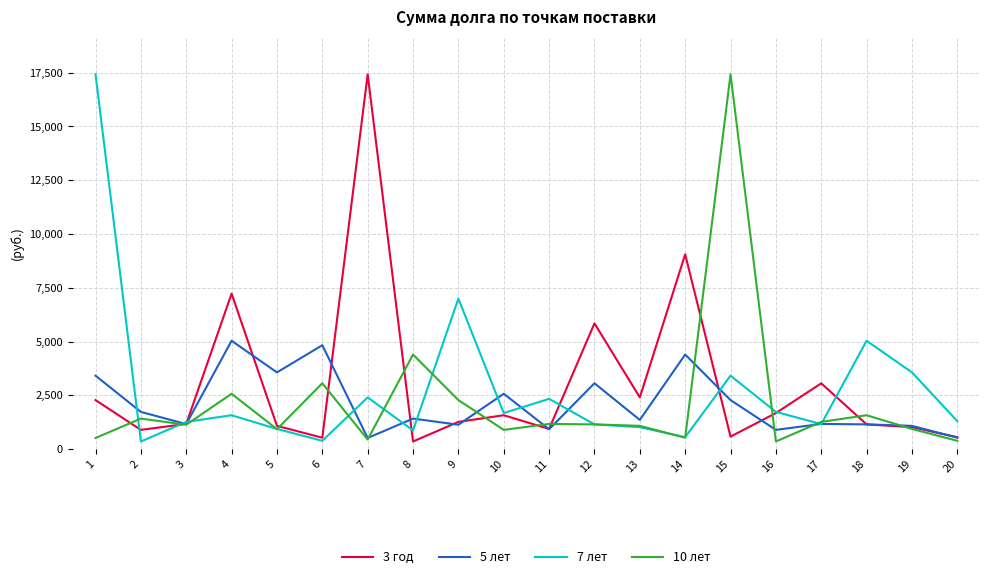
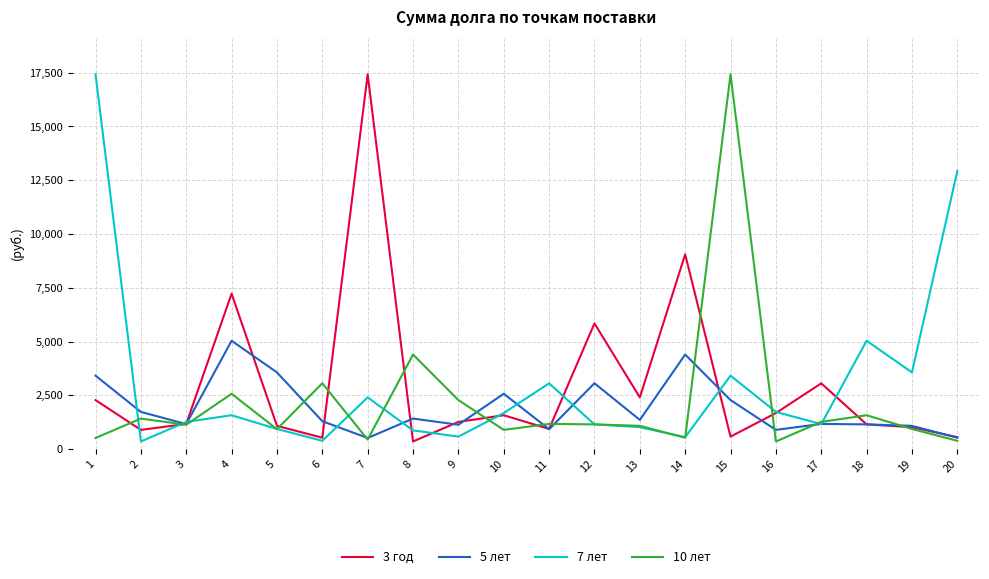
  {
    "3 год": {
      "1": "2,300",
      "2": "900",
      "4": "7,200",
      "5": "1,100",
      "6": "500",
      "7": "17,400",
      "8": "400",
      "9": "1,300",
      "12": "5,800",
      "13": "2,400",
      "14": "9,100",
      "15": "600",
      "17": "3,100"
    },
    "5 лет": {
      "1": "3,400",
      "2": "1,700",
      "4": "5,000",
      "5": "3,600",
-     "6": "4,800",
+     "6": "1,300",
      "8": "1,400",
      "9": "1,100",
      "10": "2,600",
      "12": "3,100",
      "13": "1,400",
      "14": "4,400",
      "15": "2,300",
      "16": "900"
    },
    "7 лет": {
      "1": "17,400",
      "2": "400",
      "4": "1,600",
      "6": "400",
      "7": "2,400",
      "8": "900",
-     "9": "7,000",
-     "11": "2,300",
+     "9": "600",
+     "11": "3,100",
      "15": "3,400",
      "18": "5,000",
      "19": "3,600",
-     "20": "1,300"
+     "20": "12,900"
    },
    "10 лет": {
      "1": "500",
      "2": "1,400",
      "4": "2,600",
      "6": "3,100",
      "8": "4,400",
      "9": "2,300",
      "10": "900",
      "11": "1,200",
      "15": "17,400",
      "16": "400",
      "18": "1,600",
      "20": "400"
    }
  }
